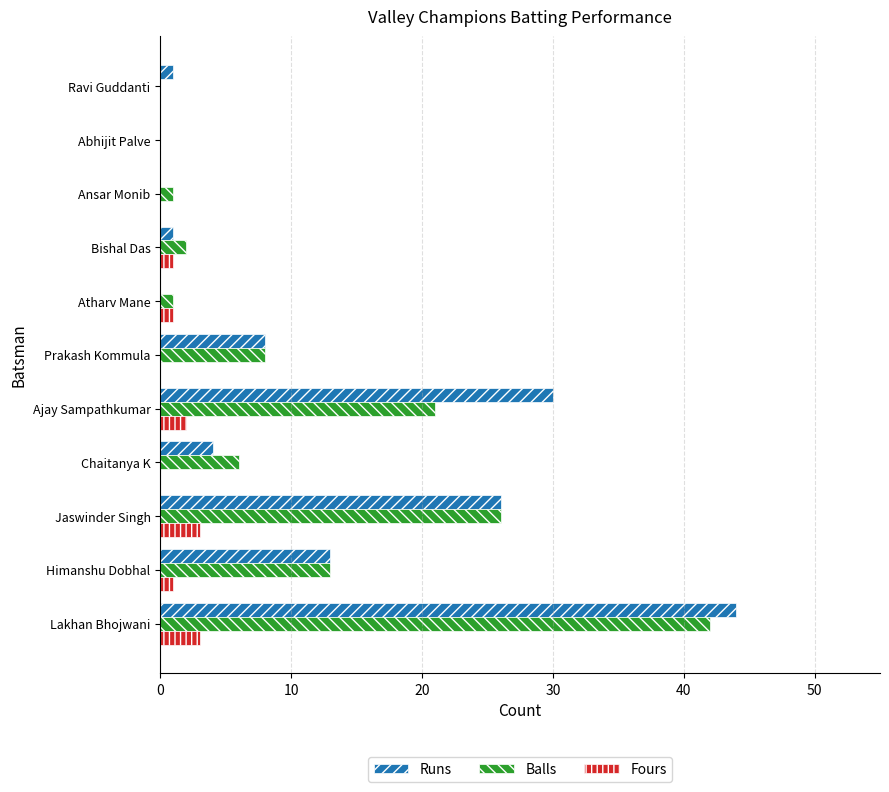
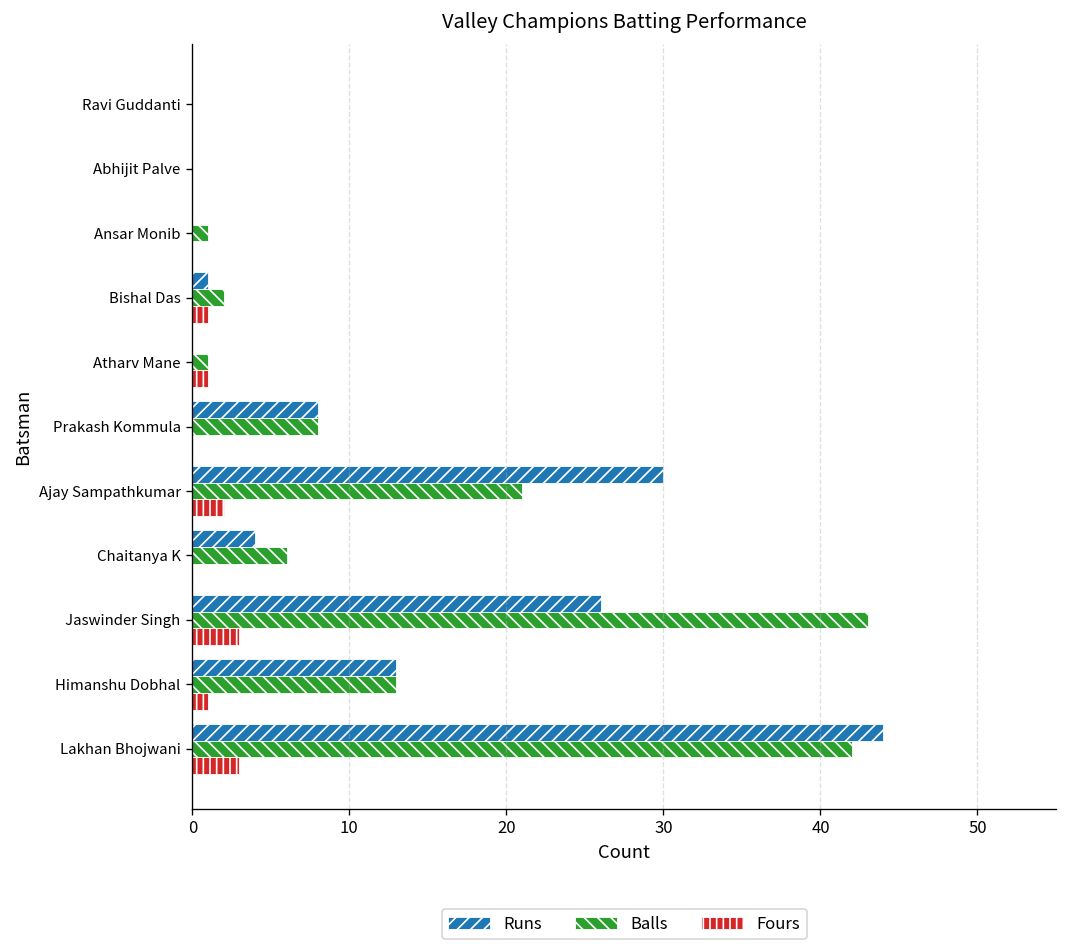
  {
    "Runs": {
-     "Ravi Guddanti": 1,
+     "Ravi Guddanti": 0,
      "Abhijit Palve": 0,
      "Ansar Monib": 0,
      "Bishal Das": 1,
      "Atharv Mane": 0,
      "Prakash Kommula": 8,
      "Ajay Sampathkumar": 30,
      "Chaitanya K": 4,
      "Jaswinder Singh": 26,
      "Himanshu Dobhal": 13,
      "Lakhan Bhojwani": 44
    },
    "Balls": {
      "Ravi Guddanti": 0,
      "Abhijit Palve": 0,
      "Ansar Monib": 1,
      "Bishal Das": 2,
      "Atharv Mane": 1,
      "Prakash Kommula": 8,
      "Ajay Sampathkumar": 21,
      "Chaitanya K": 6,
-     "Jaswinder Singh": 26,
+     "Jaswinder Singh": 43,
      "Himanshu Dobhal": 13,
      "Lakhan Bhojwani": 42
    },
    "Fours": {
      "Ravi Guddanti": 0,
      "Abhijit Palve": 0,
      "Ansar Monib": 0,
      "Bishal Das": 1,
      "Atharv Mane": 1,
      "Prakash Kommula": 0,
      "Ajay Sampathkumar": 2,
      "Chaitanya K": 0,
      "Jaswinder Singh": 3,
      "Himanshu Dobhal": 1,
      "Lakhan Bhojwani": 3
    }
  }
